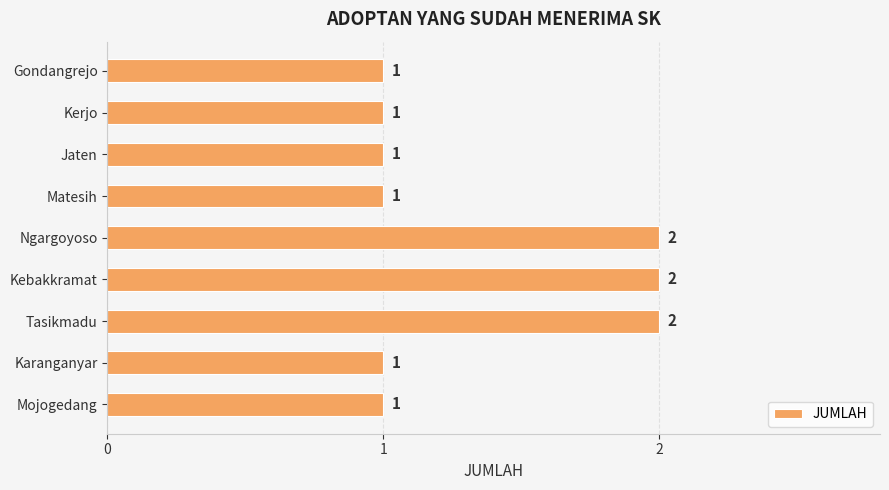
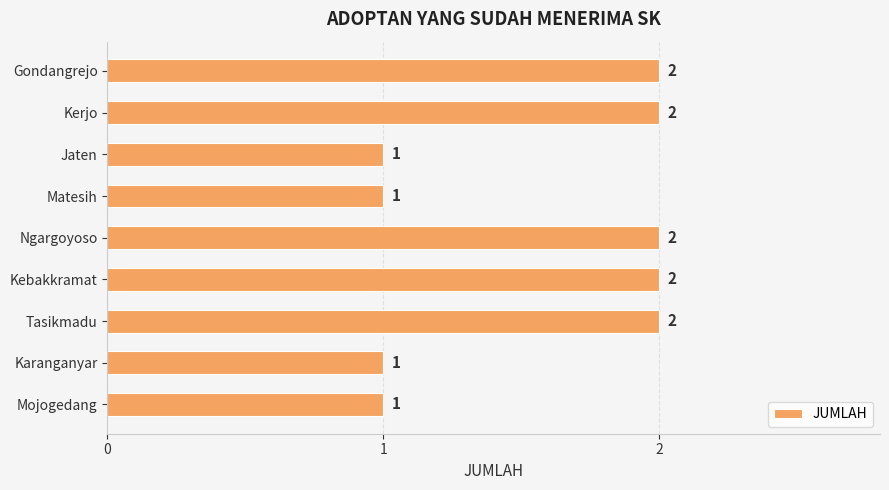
  {
-   "Gondangrejo": 1,
-   "Kerjo": 1,
+   "Gondangrejo": 2,
+   "Kerjo": 2,
    "Jaten": 1,
    "Matesih": 1,
    "Ngargoyoso": 2,
    "Kebakkramat": 2,
    "Tasikmadu": 2,
    "Karanganyar": 1,
    "Mojogedang": 1
  }
